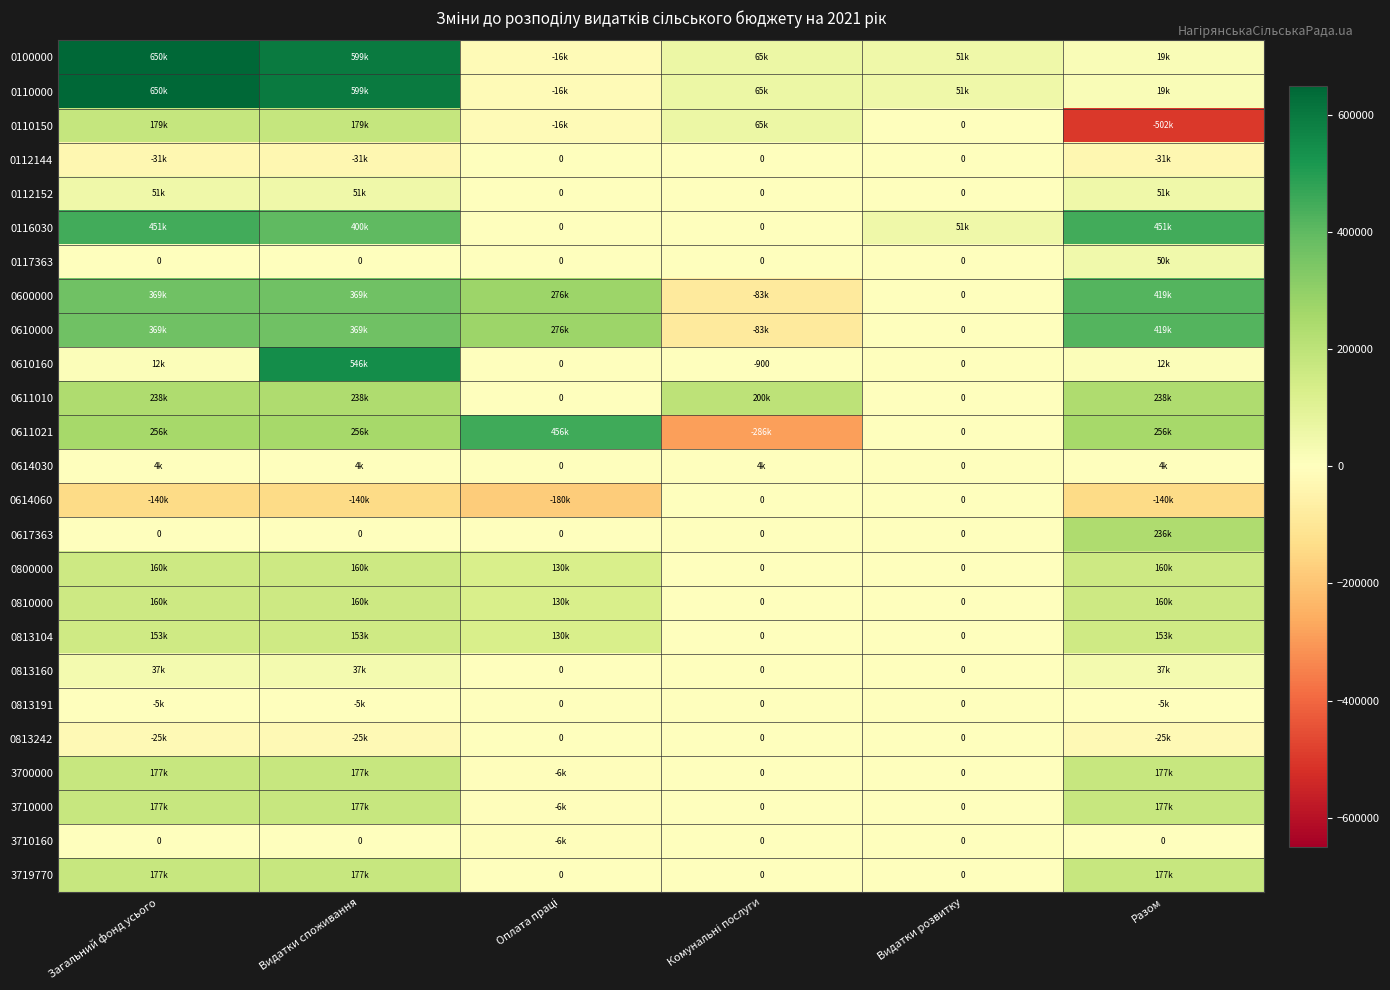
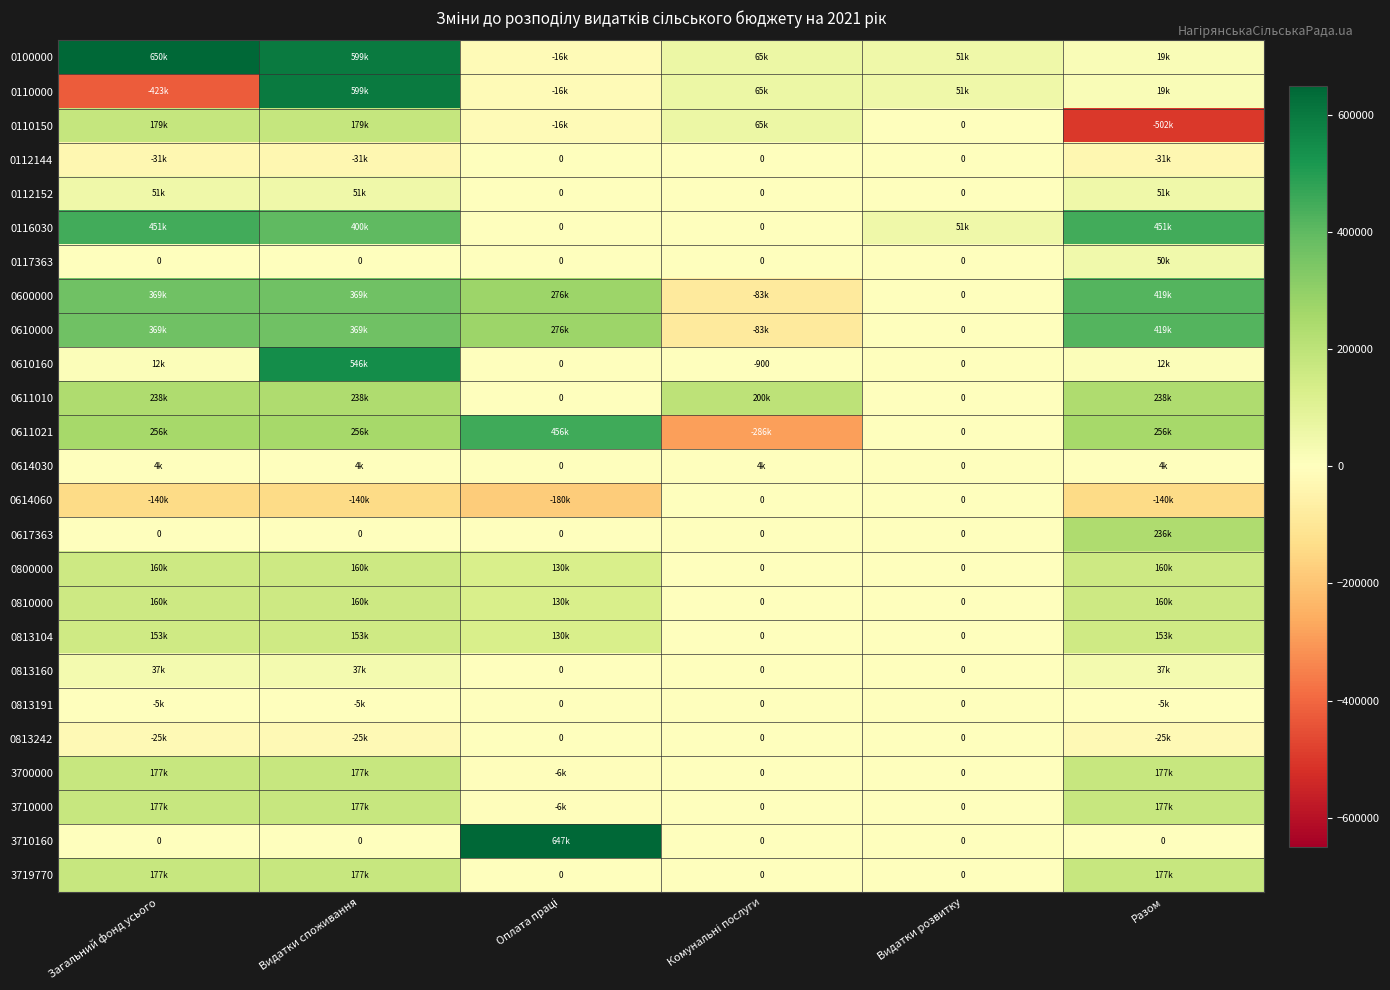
  {
    "0100000": {
      "Загальний фонд усього": "650k",
      "Видатки споживання": "599k",
      "Оплата праці": "-16k",
      "Комунальні послуги": "65k",
      "Видатки розвитку": "51k",
      "Разом": "19k"
    },
    "0110000": {
-     "Загальний фонд усього": "650k",
+     "Загальний фонд усього": "-423k",
      "Видатки споживання": "599k",
      "Оплата праці": "-16k",
      "Комунальні послуги": "65k",
      "Видатки розвитку": "51k",
      "Разом": "19k"
    },
    "0110150": {
      "Загальний фонд усього": "179k",
      "Видатки споживання": "179k",
      "Оплата праці": "-16k",
      "Комунальні послуги": "65k",
      "Видатки розвитку": "0",
      "Разом": "-502k"
    },
    "0112144": {
      "Загальний фонд усього": "-31k",
      "Видатки споживання": "-31k",
      "Оплата праці": "0",
      "Комунальні послуги": "0",
      "Видатки розвитку": "0",
      "Разом": "-31k"
    },
    "0112152": {
      "Загальний фонд усього": "51k",
      "Видатки споживання": "51k",
      "Оплата праці": "0",
      "Комунальні послуги": "0",
      "Видатки розвитку": "0",
      "Разом": "51k"
    },
    "0116030": {
      "Загальний фонд усього": "451k",
      "Видатки споживання": "400k",
      "Оплата праці": "0",
      "Комунальні послуги": "0",
      "Видатки розвитку": "51k",
      "Разом": "451k"
    },
    "0117363": {
      "Загальний фонд усього": "0",
      "Видатки споживання": "0",
      "Оплата праці": "0",
      "Комунальні послуги": "0",
      "Видатки розвитку": "0",
      "Разом": "50k"
    },
    "0600000": {
      "Загальний фонд усього": "369k",
      "Видатки споживання": "369k",
      "Оплата праці": "276k",
      "Комунальні послуги": "-83k",
      "Видатки розвитку": "0",
      "Разом": "419k"
    },
    "0610000": {
      "Загальний фонд усього": "369k",
      "Видатки споживання": "369k",
      "Оплата праці": "276k",
      "Комунальні послуги": "-83k",
      "Видатки розвитку": "0",
      "Разом": "419k"
    },
    "0610160": {
      "Загальний фонд усього": "12k",
      "Видатки споживання": "546k",
      "Оплата праці": "0",
      "Комунальні послуги": "-900",
      "Видатки розвитку": "0",
      "Разом": "12k"
    },
    "0611010": {
      "Загальний фонд усього": "238k",
      "Видатки споживання": "238k",
      "Оплата праці": "0",
      "Комунальні послуги": "200k",
      "Видатки розвитку": "0",
      "Разом": "238k"
    },
    "0611021": {
      "Загальний фонд усього": "256k",
      "Видатки споживання": "256k",
      "Оплата праці": "456k",
      "Комунальні послуги": "-286k",
      "Видатки розвитку": "0",
      "Разом": "256k"
    },
    "0614030": {
      "Загальний фонд усього": "4k",
      "Видатки споживання": "4k",
      "Оплата праці": "0",
      "Комунальні послуги": "4k",
      "Видатки розвитку": "0",
      "Разом": "4k"
    },
    "0614060": {
      "Загальний фонд усього": "-140k",
      "Видатки споживання": "-140k",
      "Оплата праці": "-180k",
      "Комунальні послуги": "0",
      "Видатки розвитку": "0",
      "Разом": "-140k"
    },
    "0617363": {
      "Загальний фонд усього": "0",
      "Видатки споживання": "0",
      "Оплата праці": "0",
      "Комунальні послуги": "0",
      "Видатки розвитку": "0",
      "Разом": "236k"
    },
    "0800000": {
      "Загальний фонд усього": "160k",
      "Видатки споживання": "160k",
      "Оплата праці": "130k",
      "Комунальні послуги": "0",
      "Видатки розвитку": "0",
      "Разом": "160k"
    },
    "0810000": {
      "Загальний фонд усього": "160k",
      "Видатки споживання": "160k",
      "Оплата праці": "130k",
      "Комунальні послуги": "0",
      "Видатки розвитку": "0",
      "Разом": "160k"
    },
    "0813104": {
      "Загальний фонд усього": "153k",
      "Видатки споживання": "153k",
      "Оплата праці": "130k",
      "Комунальні послуги": "0",
      "Видатки розвитку": "0",
      "Разом": "153k"
    },
    "0813160": {
      "Загальний фонд усього": "37k",
      "Видатки споживання": "37k",
      "Оплата праці": "0",
      "Комунальні послуги": "0",
      "Видатки розвитку": "0",
      "Разом": "37k"
    },
    "0813191": {
      "Загальний фонд усього": "-5k",
      "Видатки споживання": "-5k",
      "Оплата праці": "0",
      "Комунальні послуги": "0",
      "Видатки розвитку": "0",
      "Разом": "-5k"
    },
    "0813242": {
      "Загальний фонд усього": "-25k",
      "Видатки споживання": "-25k",
      "Оплата праці": "0",
      "Комунальні послуги": "0",
      "Видатки розвитку": "0",
      "Разом": "-25k"
    },
    "3700000": {
      "Загальний фонд усього": "177k",
      "Видатки споживання": "177k",
      "Оплата праці": "-6k",
      "Комунальні послуги": "0",
      "Видатки розвитку": "0",
      "Разом": "177k"
    },
    "3710000": {
      "Загальний фонд усього": "177k",
      "Видатки споживання": "177k",
      "Оплата праці": "-6k",
      "Комунальні послуги": "0",
      "Видатки розвитку": "0",
      "Разом": "177k"
    },
    "3710160": {
      "Загальний фонд усього": "0",
      "Видатки споживання": "0",
-     "Оплата праці": "-6k",
+     "Оплата праці": "647k",
      "Комунальні послуги": "0",
      "Видатки розвитку": "0",
      "Разом": "0"
    },
    "3719770": {
      "Загальний фонд усього": "177k",
      "Видатки споживання": "177k",
      "Оплата праці": "0",
      "Комунальні послуги": "0",
      "Видатки розвитку": "0",
      "Разом": "177k"
    }
  }
